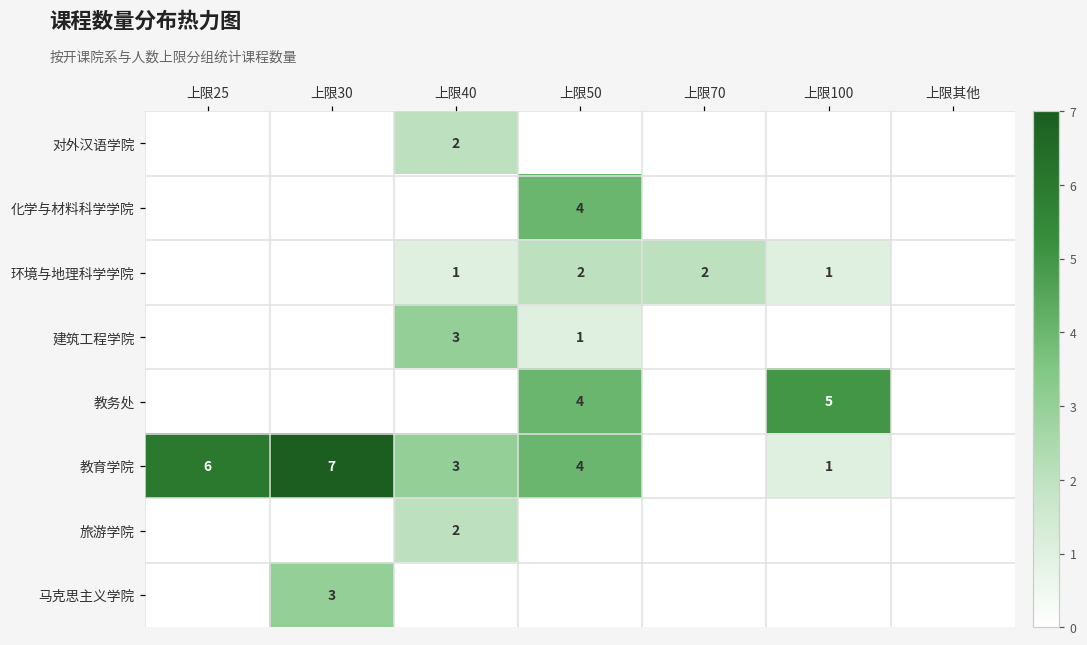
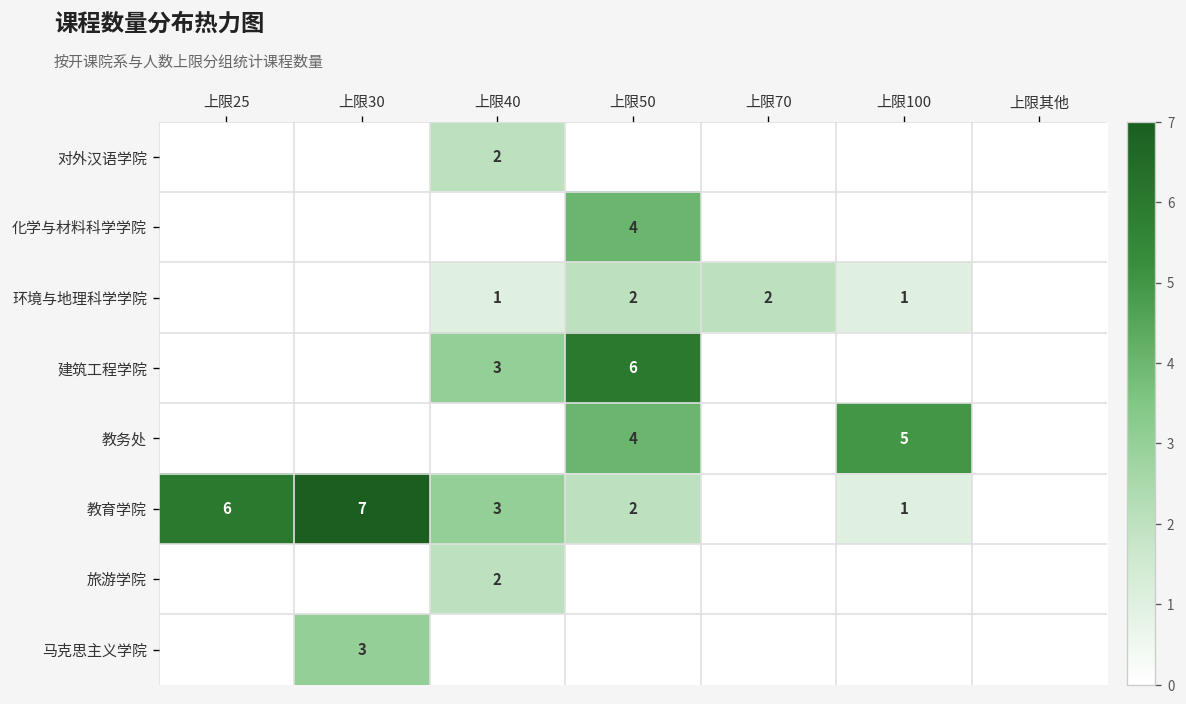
  {
    "对外汉语学院": {
      "上限40": 2
    },
    "化学与材料科学学院": {
      "上限50": 4
    },
    "环境与地理科学学院": {
      "上限40": 1,
      "上限50": 2,
      "上限70": 2,
      "上限100": 1
    },
    "建筑工程学院": {
      "上限40": 3,
-     "上限50": 1
+     "上限50": 6
    },
    "教务处": {
      "上限50": 4,
      "上限100": 5
    },
    "教育学院": {
      "上限25": 6,
      "上限30": 7,
      "上限40": 3,
-     "上限50": 4,
+     "上限50": 2,
      "上限100": 1
    },
    "旅游学院": {
      "上限40": 2
    },
    "马克思主义学院": {
      "上限30": 3
    }
  }
